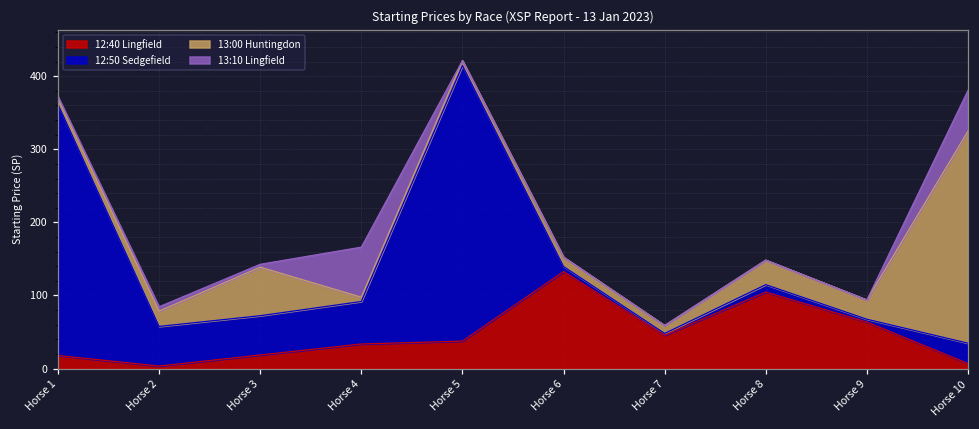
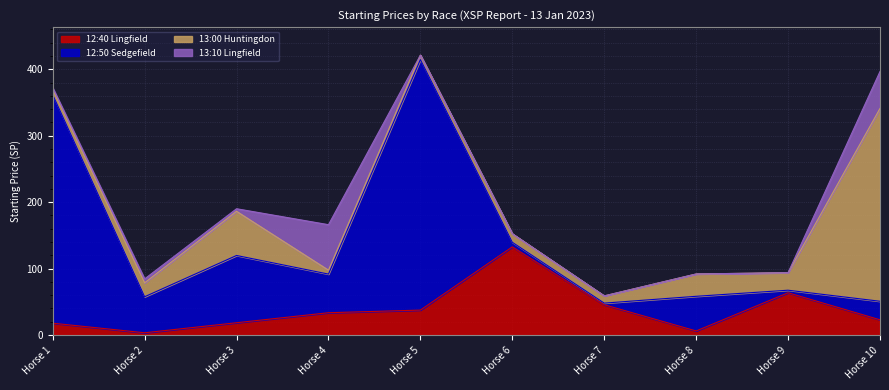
  {
    "12:40 Lingfield": {
      "Horse 1": 20,
      "Horse 2": 0,
      "Horse 3": 20,
      "Horse 4": 30,
      "Horse 5": 40,
      "Horse 6": 130,
-     "Horse 8": 100,
+     "Horse 8": 10,
      "Horse 9": 60,
-     "Horse 10": 10
+     "Horse 10": 20
    },
    "12:50 Sedgefield": {
      "Horse 1": 340,
      "Horse 2": 50,
-     "Horse 3": 50,
+     "Horse 3": 100,
      "Horse 4": 60,
      "Horse 5": 380,
      "Horse 6": 10,
-     "Horse 8": 10,
+     "Horse 8": 50,
      "Horse 9": 0,
      "Horse 10": 30
    },
    "13:00 Huntingdon": {
      "Horse 2": 20,
      "Horse 3": 70,
      "Horse 4": 10,
      "Horse 10": 290
    },
    "13:10 Lingfield": {
      "Horse 2": 10,
      "Horse 3": 0,
      "Horse 4": 70,
      "Horse 10": 60
    }
  }
